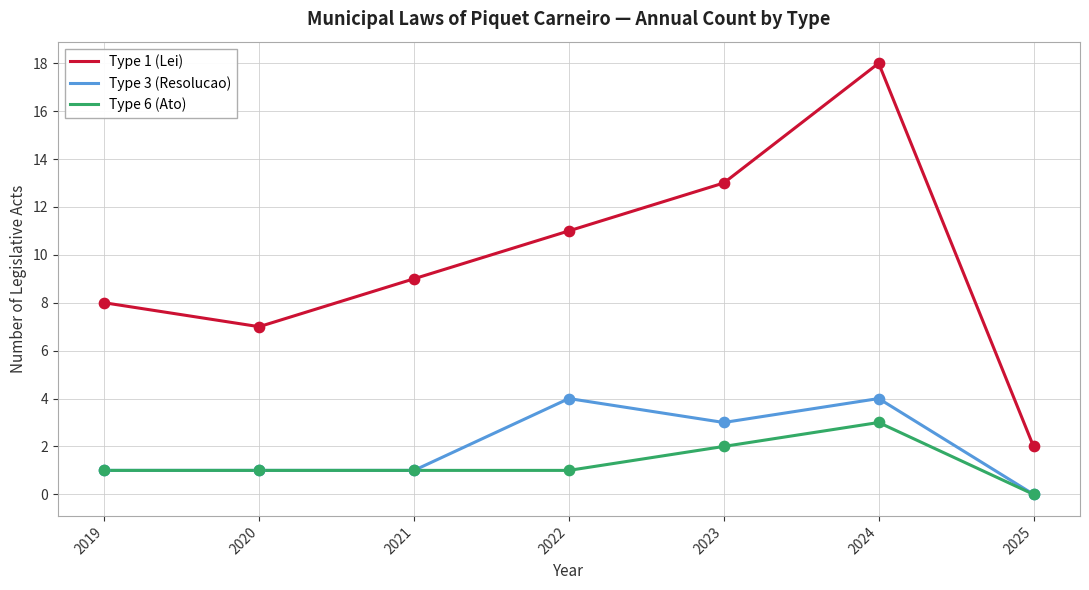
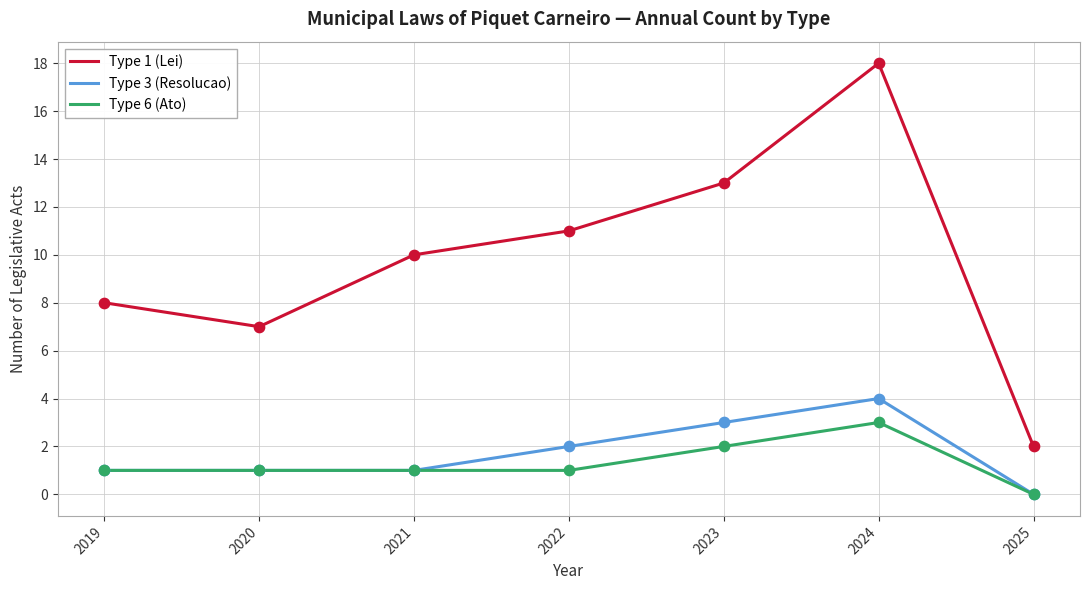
  {
    "Type 1 (Lei)": {
      "2019": 8,
      "2020": 7,
-     "2021": 9,
+     "2021": 10,
      "2022": 11,
      "2023": 13,
      "2024": 18,
      "2025": 2
    },
    "Type 3 (Resolucao)": {
-     "2022": 4,
+     "2022": 2,
      "2023": 3,
      "2024": 4
    },
    "Type 6 (Ato)": {
      "2022": 1,
      "2023": 2,
      "2024": 3
    }
  }
